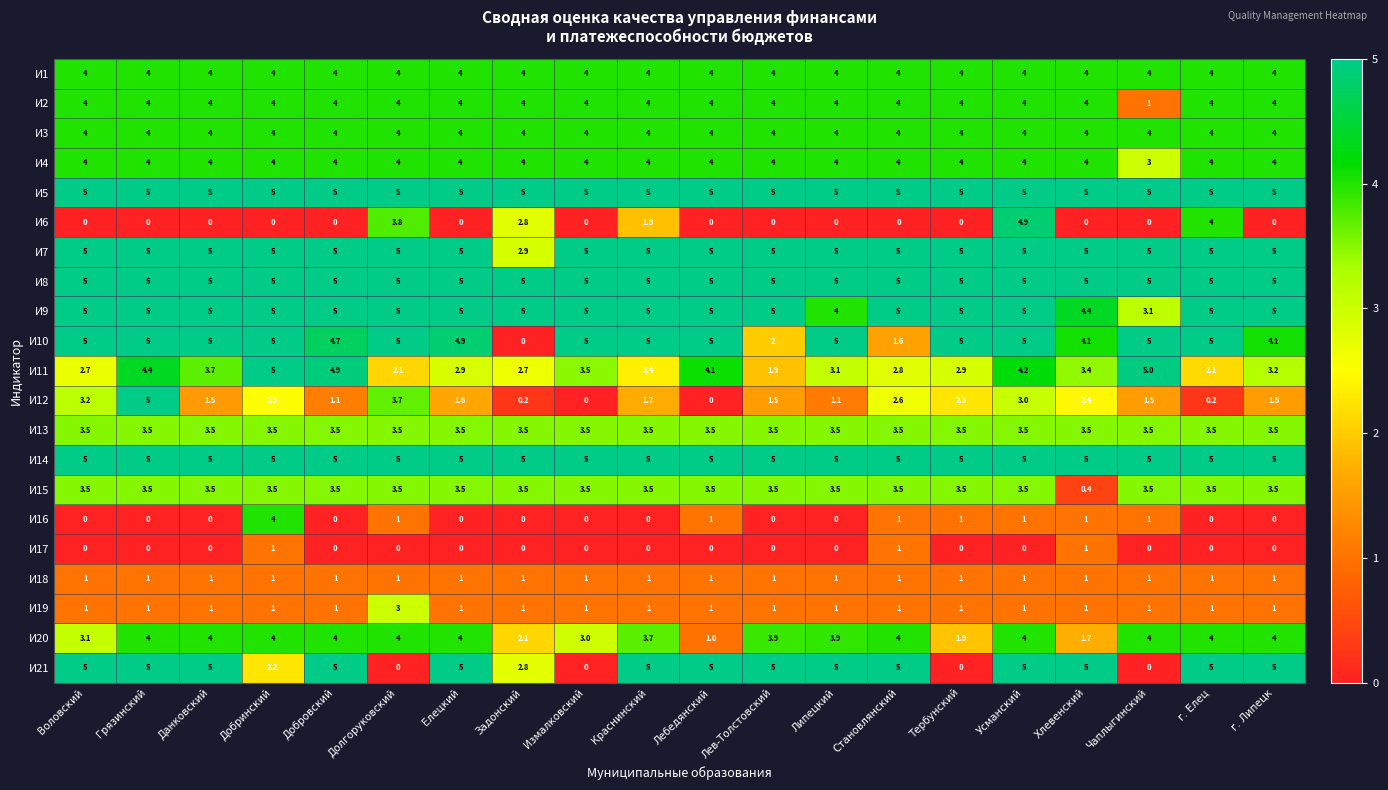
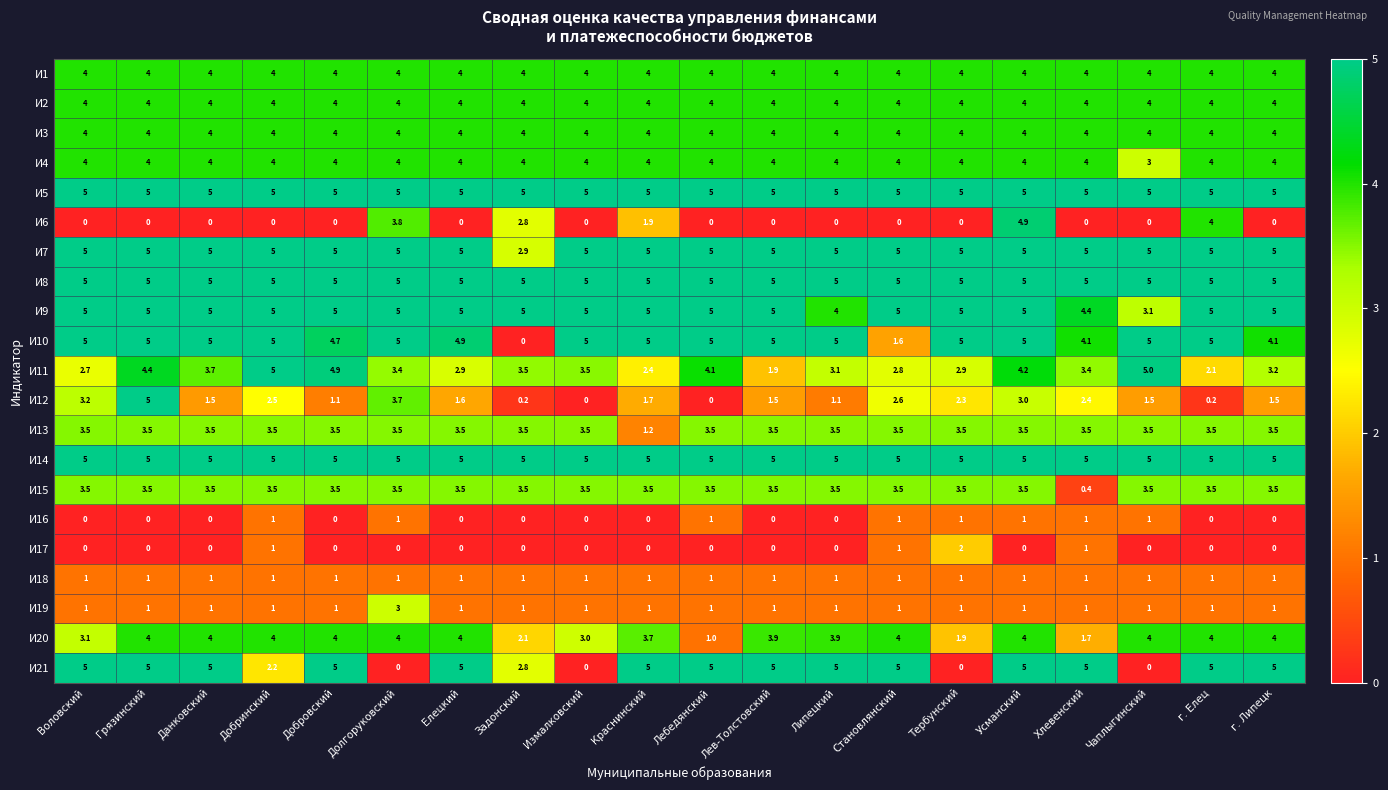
  {
    "И2": {
      "Воловский": 4,
      "Грязинский": 4,
      "Данковский": 4,
      "Добринский": 4,
      "Добровский": 4,
      "Долгоруковский": 4,
      "Елецкий": 4,
      "Задонский": 4,
      "Измалковский": 4,
      "Краснинский": 4,
      "Лебедянский": 4,
      "Лев-Толстовский": 4,
      "Липецкий": 4,
      "Становлянский": 4,
      "Тербунский": 4,
      "Усманский": 4,
      "Хлевенский": 4,
-     "Чаплыгинский": 1,
+     "Чаплыгинский": 4,
      "г. Елец": 4,
      "г. Липецк": 4
    },
    "И10": {
      "Воловский": 5,
      "Грязинский": 5,
      "Данковский": 5,
      "Добринский": 5,
      "Добровский": 4.7,
      "Долгоруковский": 5,
      "Елецкий": 4.9,
      "Задонский": 0,
      "Измалковский": 5,
      "Краснинский": 5,
      "Лебедянский": 5,
-     "Лев-Толстовский": 2,
+     "Лев-Толстовский": 5,
      "Липецкий": 5,
      "Становлянский": 1.6,
      "Тербунский": 5,
      "Усманский": 5,
      "Хлевенский": 4.1,
      "Чаплыгинский": 5,
      "г. Елец": 5,
      "г. Липецк": 4.1
    },
    "И11": {
      "Воловский": 2.7,
      "Грязинский": 4.4,
      "Данковский": 3.7,
      "Добринский": 5,
      "Добровский": 4.9,
-     "Долгоруковский": 2.1,
+     "Долгоруковский": 3.4,
      "Елецкий": 2.9,
-     "Задонский": 2.7,
+     "Задонский": 3.5,
      "Измалковский": 3.5,
      "Краснинский": 2.4,
      "Лебедянский": 4.1,
      "Лев-Толстовский": 1.9,
      "Липецкий": 3.1,
      "Становлянский": 2.8,
      "Тербунский": 2.9,
      "Усманский": 4.2,
      "Хлевенский": 3.4,
      "Чаплыгинский": 5.0,
      "г. Елец": 2.1,
      "г. Липецк": 3.2
    },
    "И13": {
      "Воловский": 3.5,
      "Грязинский": 3.5,
      "Данковский": 3.5,
      "Добринский": 3.5,
      "Добровский": 3.5,
      "Долгоруковский": 3.5,
      "Елецкий": 3.5,
      "Задонский": 3.5,
      "Измалковский": 3.5,
-     "Краснинский": 3.5,
+     "Краснинский": 1.2,
      "Лебедянский": 3.5,
      "Лев-Толстовский": 3.5,
      "Липецкий": 3.5,
      "Становлянский": 3.5,
      "Тербунский": 3.5,
      "Усманский": 3.5,
      "Хлевенский": 3.5,
      "Чаплыгинский": 3.5,
      "г. Елец": 3.5,
      "г. Липецк": 3.5
    },
    "И16": {
      "Воловский": 0,
      "Грязинский": 0,
      "Данковский": 0,
-     "Добринский": 4,
+     "Добринский": 1,
      "Добровский": 0,
      "Долгоруковский": 1,
      "Елецкий": 0,
      "Задонский": 0,
      "Измалковский": 0,
      "Краснинский": 0,
      "Лебедянский": 1,
      "Лев-Толстовский": 0,
      "Липецкий": 0,
      "Становлянский": 1,
      "Тербунский": 1,
      "Усманский": 1,
      "Хлевенский": 1,
      "Чаплыгинский": 1,
      "г. Елец": 0,
      "г. Липецк": 0
    },
    "И17": {
      "Воловский": 0,
      "Грязинский": 0,
      "Данковский": 0,
      "Добринский": 1,
      "Добровский": 0,
      "Долгоруковский": 0,
      "Елецкий": 0,
      "Задонский": 0,
      "Измалковский": 0,
      "Краснинский": 0,
      "Лебедянский": 0,
      "Лев-Толстовский": 0,
      "Липецкий": 0,
      "Становлянский": 1,
-     "Тербунский": 0,
+     "Тербунский": 2,
      "Усманский": 0,
      "Хлевенский": 1,
      "Чаплыгинский": 0,
      "г. Елец": 0,
      "г. Липецк": 0
    }
  }
